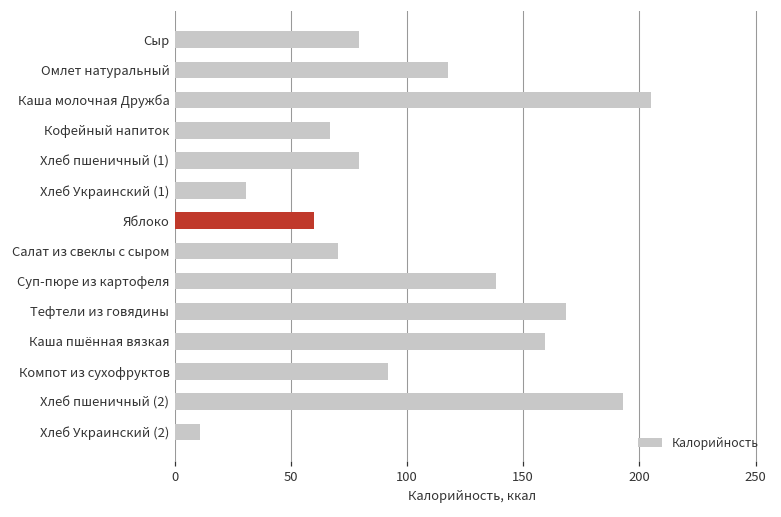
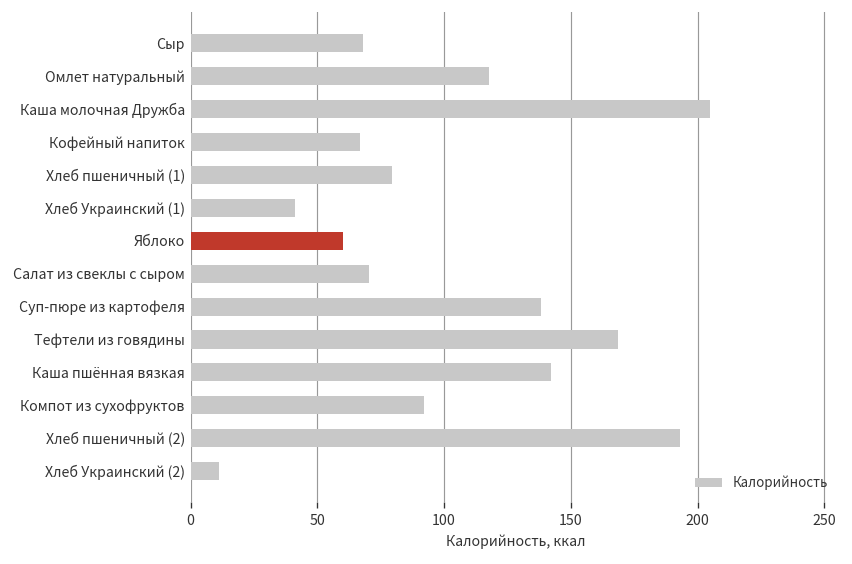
  {
-   "Сыр": 79,
+   "Сыр": 68,
    "Омлет натуральный": 118,
    "Каша молочная Дружба": 205,
    "Кофейный напиток": 67,
    "Хлеб пшеничный (1)": 80,
-   "Хлеб Украинский (1)": 31,
+   "Хлеб Украинский (1)": 41,
    "Яблоко": 60,
    "Салат из свеклы с сыром": 70,
    "Суп-пюре из картофеля": 138,
    "Тефтели из говядины": 168,
-   "Каша пшённая вязкая": 159,
+   "Каша пшённая вязкая": 142,
    "Компот из сухофруктов": 92,
    "Хлеб пшеничный (2)": 193,
    "Хлеб Украинский (2)": 11
  }
